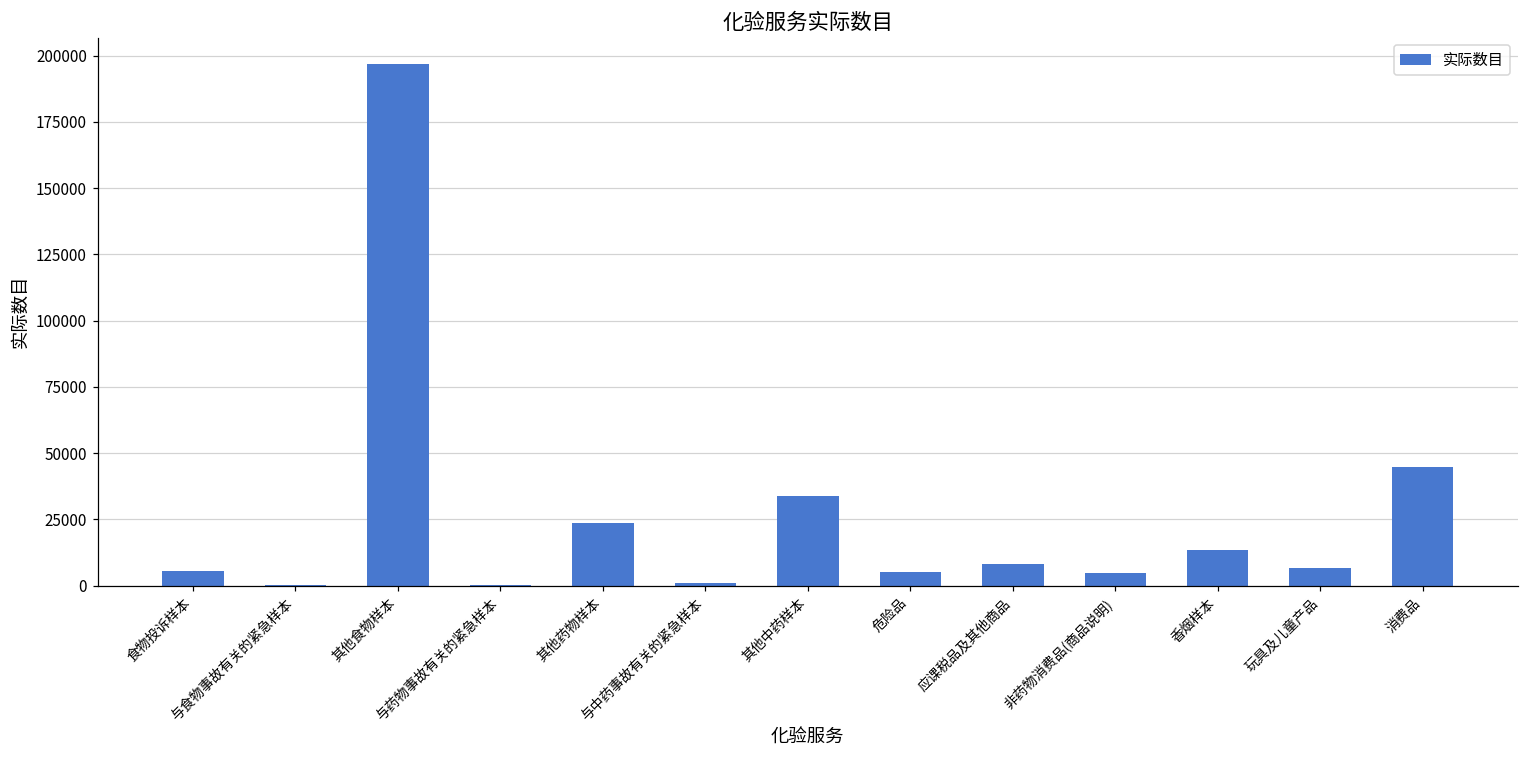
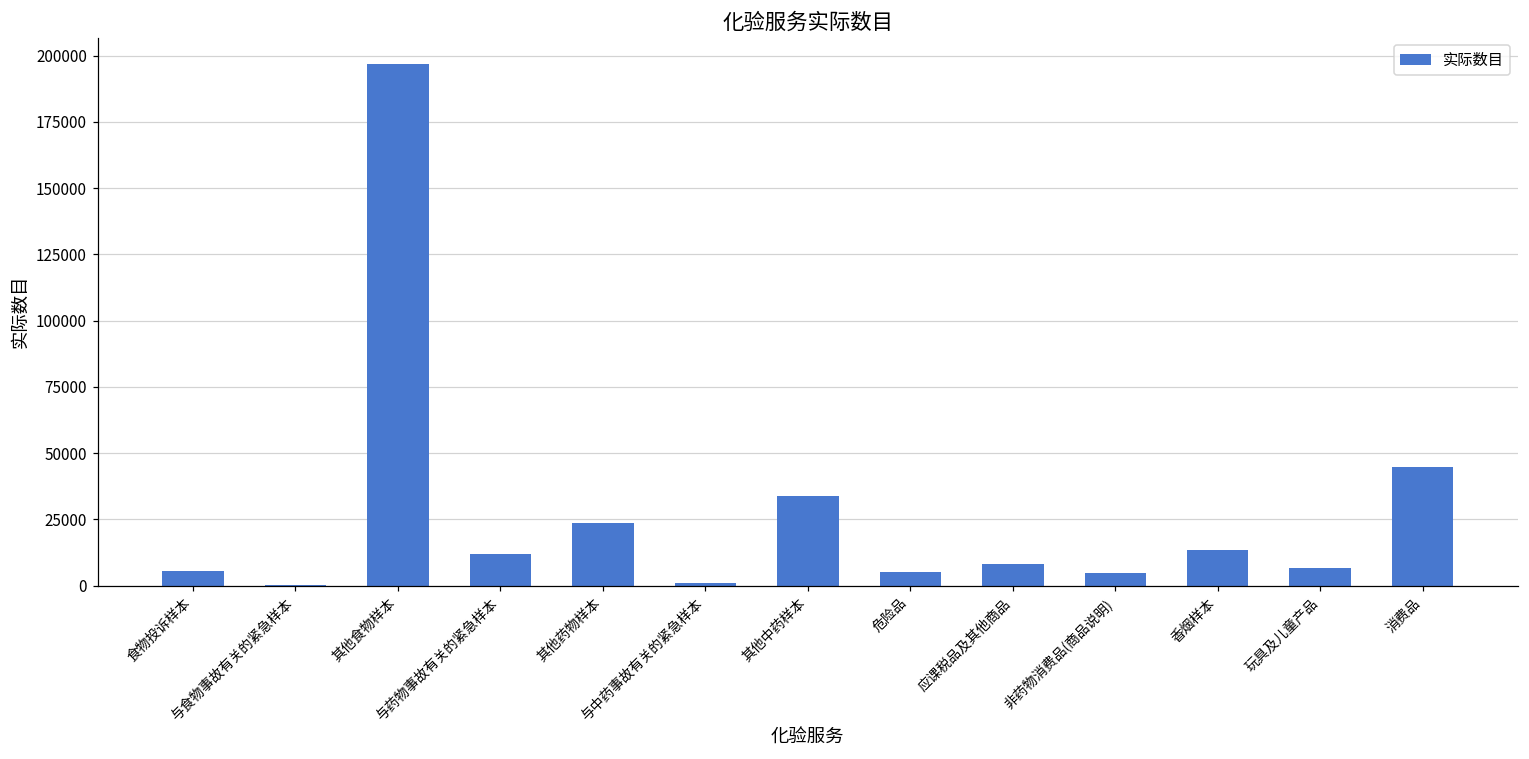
  {
    "食物投诉样本": 6000,
    "其他食物样本": 197000,
-   "与药物事故有关的紧急样本": 0,
+   "与药物事故有关的紧急样本": 12000,
    "其他药物样本": 24000,
    "与中药事故有关的紧急样本": 1000,
    "其他中药样本": 34000,
    "危险品": 5000,
    "应课税品及其他商品": 8000,
    "非药物消费品(商品说明)": 5000,
    "香烟样本": 13000,
    "玩具及儿童产品": 7000,
    "消费品": 45000
  }
